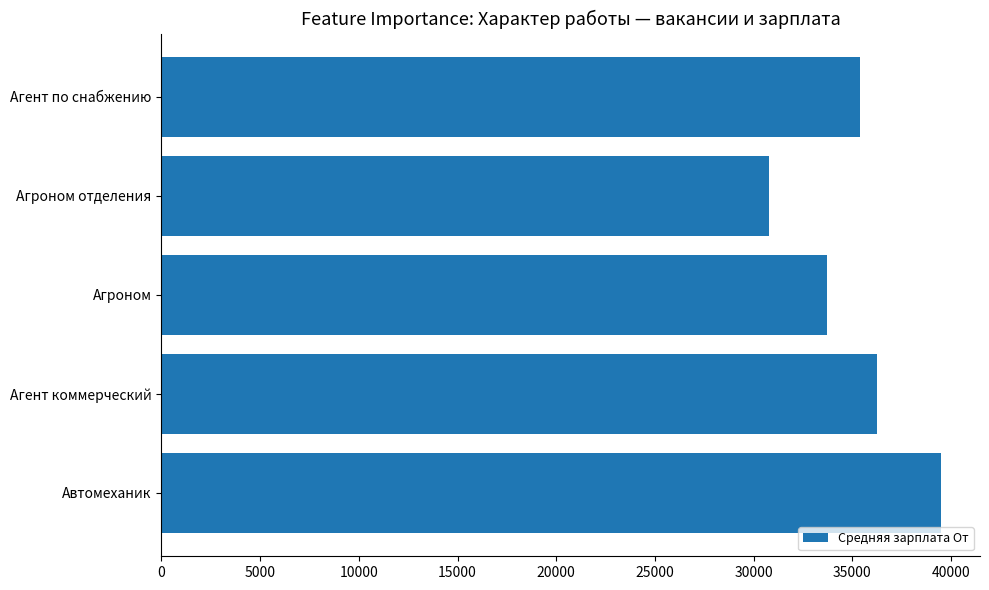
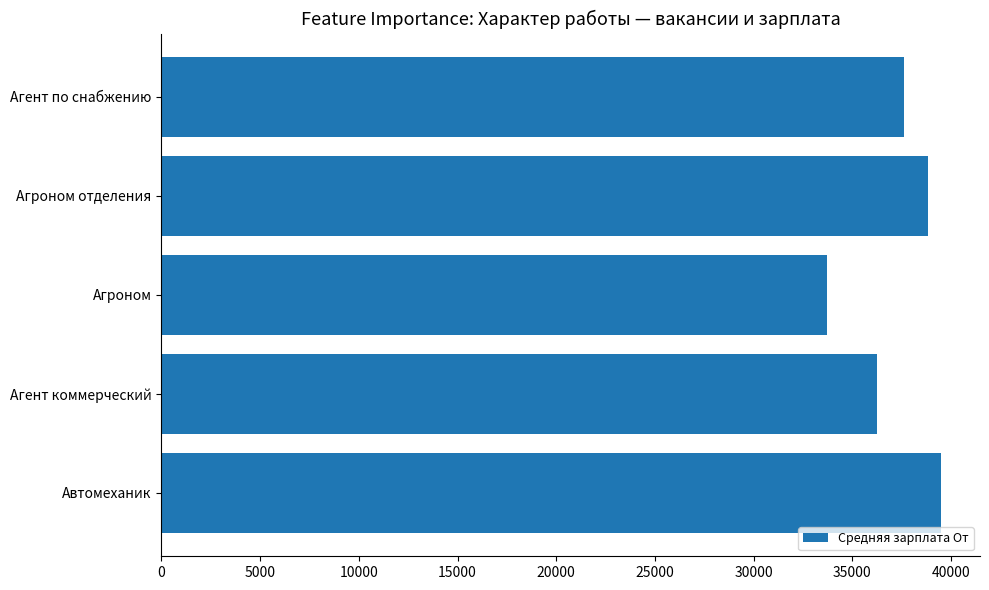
  {
-   "Агент по снабжению": 35400,
-   "Агроном отделения": 30800,
+   "Агент по снабжению": 37600,
+   "Агроном отделения": 38800,
    "Агроном": 33700,
    "Агент коммерческий": 36300,
    "Автомеханик": 39500
  }
